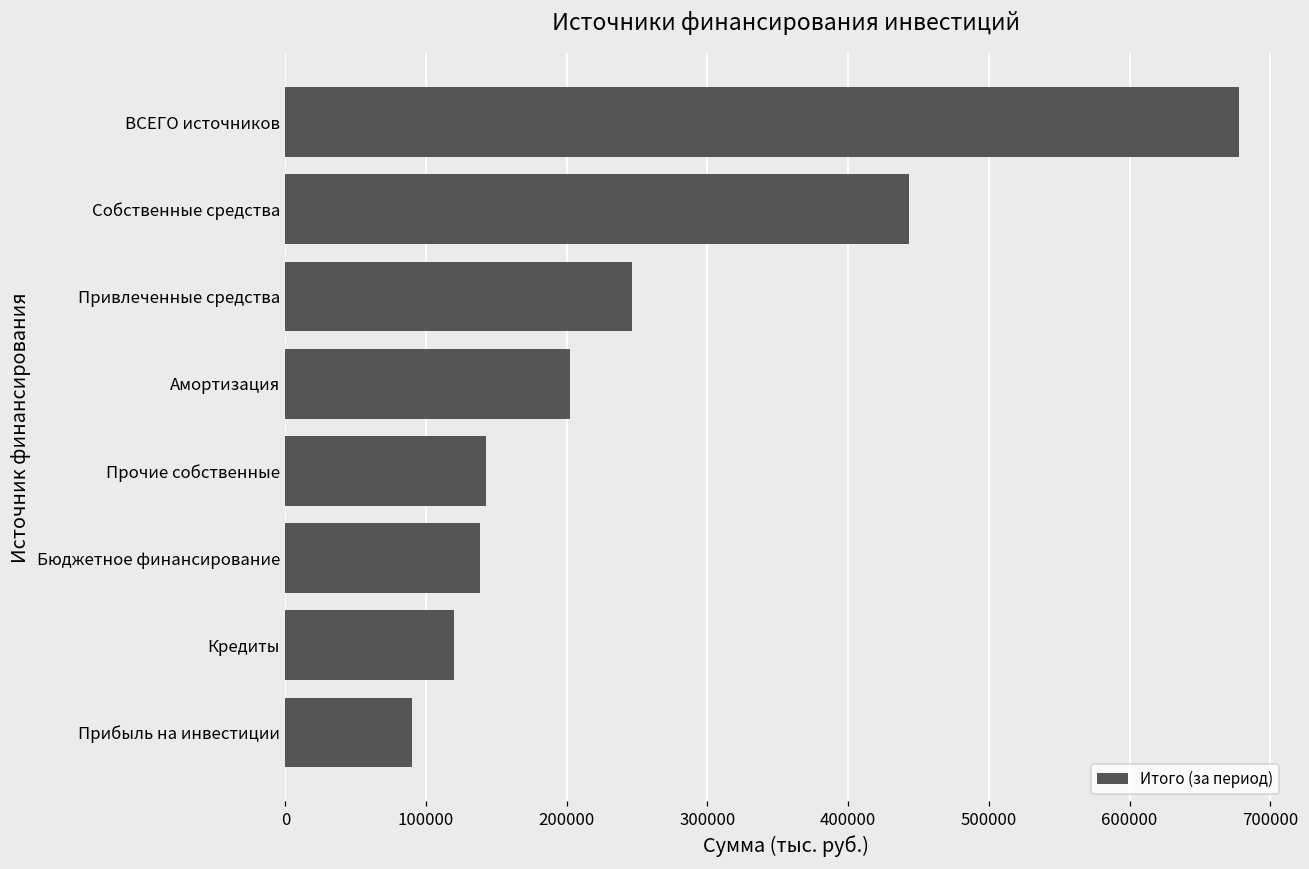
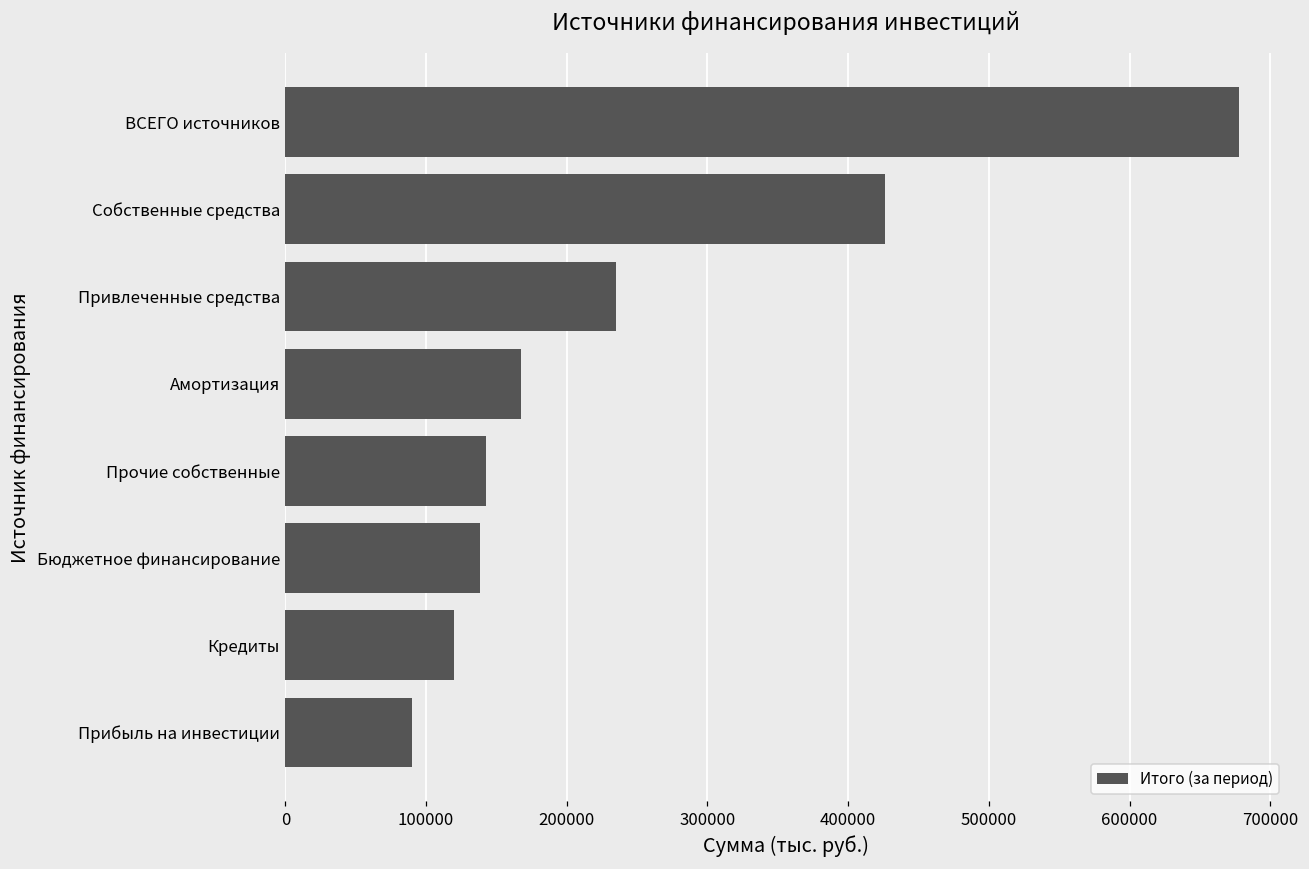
  {
    "ВСЕГО источников": 678000,
-   "Собственные средства": 443000,
-   "Привлеченные средства": 247000,
-   "Амортизация": 203000,
+   "Собственные средства": 426000,
+   "Привлеченные средства": 235000,
+   "Амортизация": 167000,
    "Прочие собственные": 142000,
    "Бюджетное финансирование": 138000,
    "Кредиты": 120000,
    "Прибыль на инвестиции": 90000
  }
